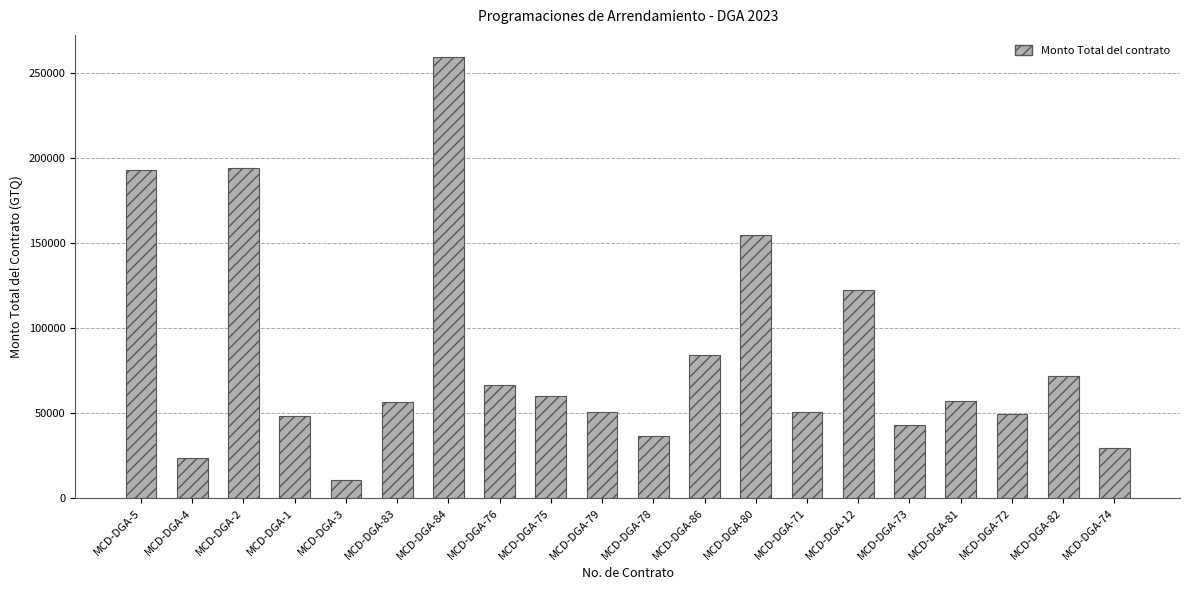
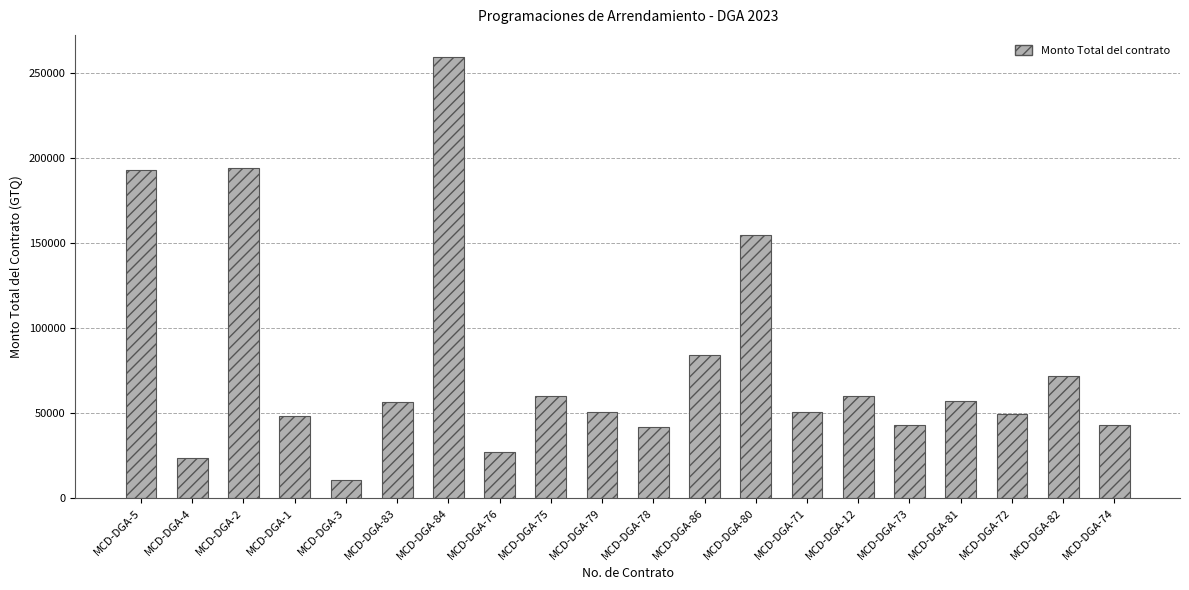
  {
    "MCD-DGA-5": 193000,
    "MCD-DGA-4": 24000,
    "MCD-DGA-2": 194000,
    "MCD-DGA-1": 48000,
    "MCD-DGA-3": 11000,
    "MCD-DGA-83": 57000,
    "MCD-DGA-84": 259000,
-   "MCD-DGA-76": 67000,
+   "MCD-DGA-76": 27000,
    "MCD-DGA-75": 60000,
    "MCD-DGA-79": 50000,
-   "MCD-DGA-78": 36000,
+   "MCD-DGA-78": 42000,
    "MCD-DGA-86": 84000,
    "MCD-DGA-80": 155000,
    "MCD-DGA-71": 50000,
-   "MCD-DGA-12": 122000,
+   "MCD-DGA-12": 60000,
    "MCD-DGA-73": 43000,
    "MCD-DGA-81": 57000,
    "MCD-DGA-72": 50000,
    "MCD-DGA-82": 72000,
-   "MCD-DGA-74": 30000
+   "MCD-DGA-74": 43000
  }
